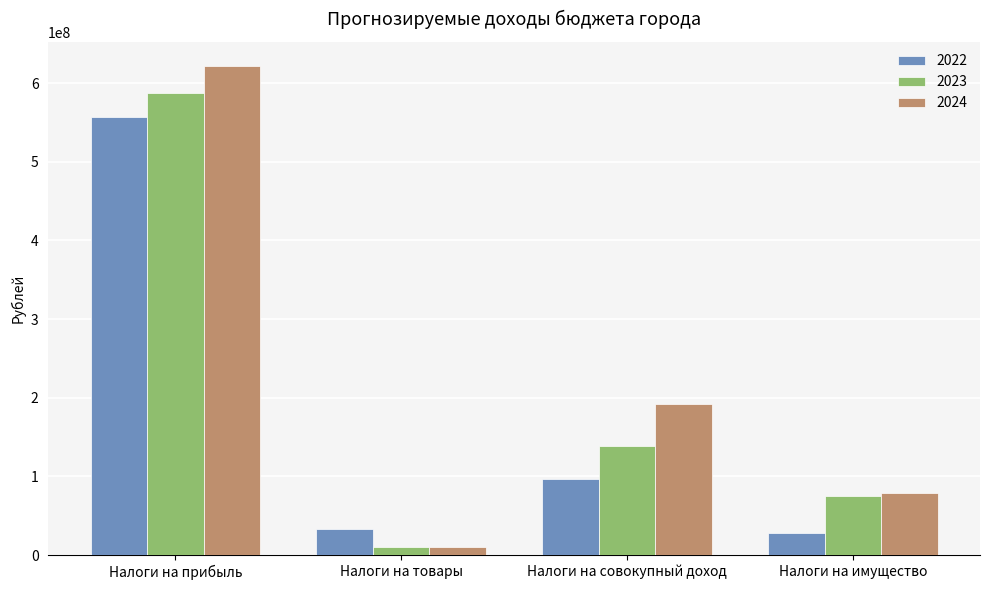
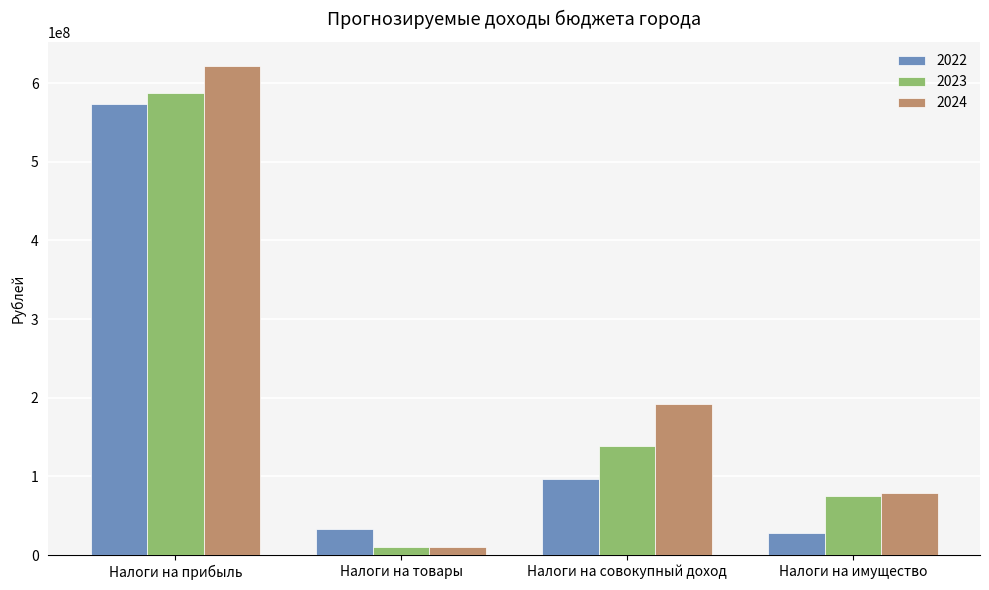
  {
    "2022": {
-     "Налоги на прибыль": 560000000,
+     "Налоги на прибыль": 570000000,
      "Налоги на товары": 30000000,
      "Налоги на совокупный доход": 100000000,
      "Налоги на имущество": 30000000
    },
    "2023": {
      "Налоги на прибыль": 590000000,
      "Налоги на товары": 10000000,
      "Налоги на совокупный доход": 140000000,
      "Налоги на имущество": 80000000
    },
    "2024": {
      "Налоги на прибыль": 620000000,
      "Налоги на товары": 10000000,
      "Налоги на совокупный доход": 190000000,
      "Налоги на имущество": 80000000
    }
  }
